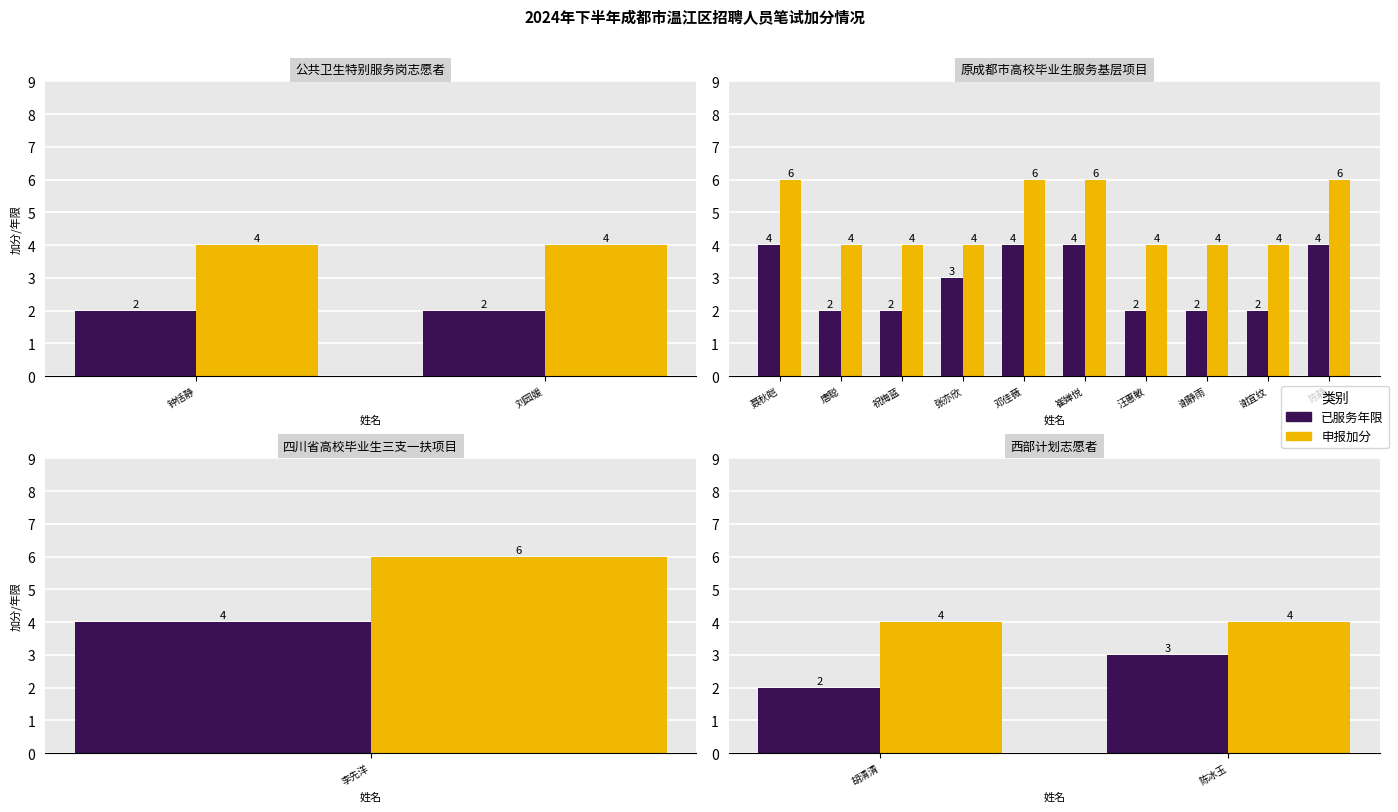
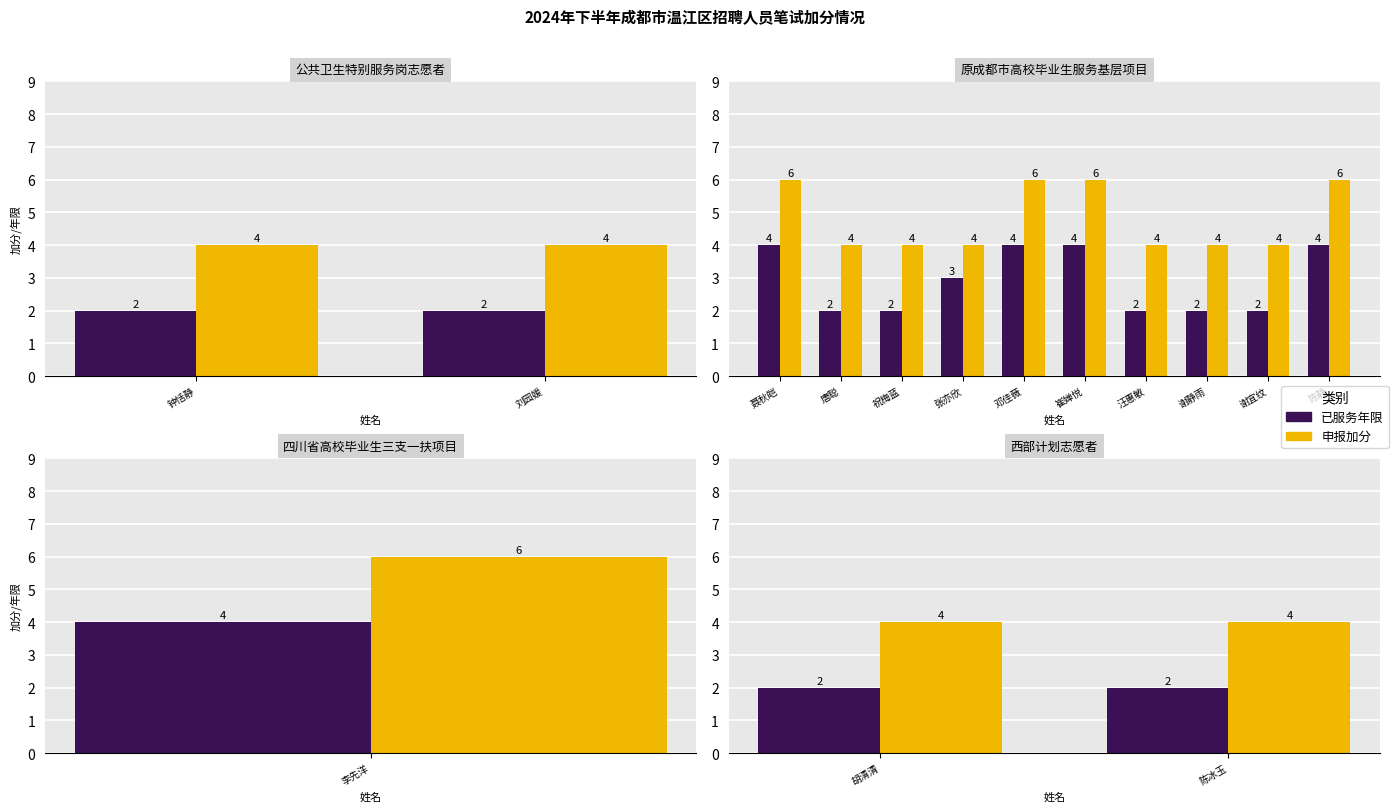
  {
    "公共卫生特别服务岗志愿者": {
      "已服务年限": {
        "钟恬静": 2,
        "刘园媛": 2
      },
      "申报加分": {
        "钟恬静": 4,
        "刘园媛": 4
      }
    },
    "原成都市高校毕业生服务基层项目": {
      "已服务年限": {
        "聂秋皑": 4,
        "唐聪": 2,
        "祝梅蓝": 2,
        "张亦欣": 3,
        "邓佳薇": 4,
        "崔婵悦": 4,
        "汪惠敏": 2,
        "谢静雨": 2,
        "谢宜纹": 2,
        "陈静": 4
      },
      "申报加分": {
        "聂秋皑": 6,
        "唐聪": 4,
        "祝梅蓝": 4,
        "张亦欣": 4,
        "邓佳薇": 6,
        "崔婵悦": 6,
        "汪惠敏": 4,
        "谢静雨": 4,
        "谢宜纹": 4,
        "陈静": 6
      }
    },
    "西部计划志愿者": {
      "已服务年限": {
        "胡清清": 2,
-       "陈冰玉": 3
+       "陈冰玉": 2
      },
      "申报加分": {
        "胡清清": 4,
        "陈冰玉": 4
      }
    }
  }
